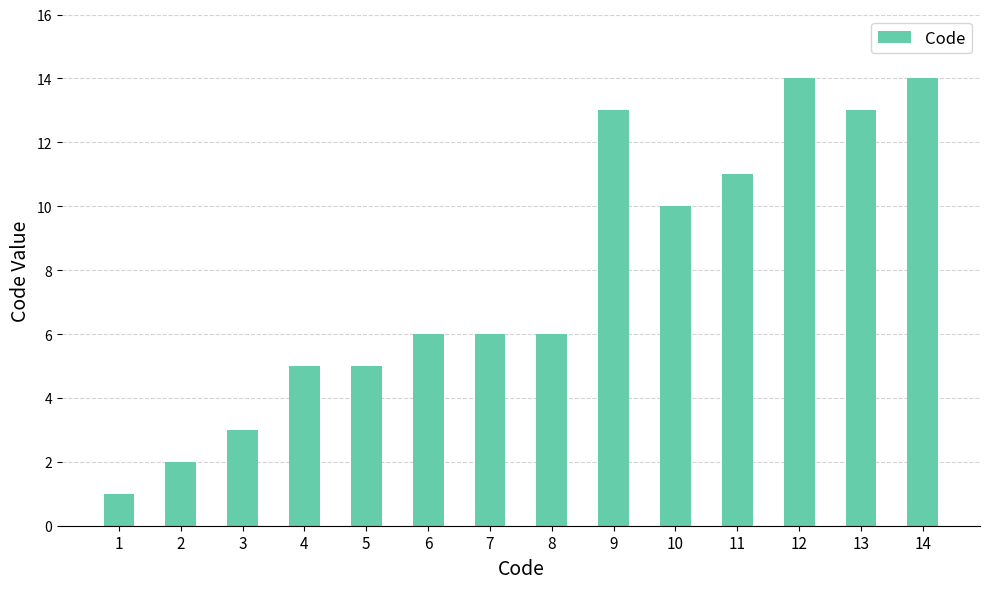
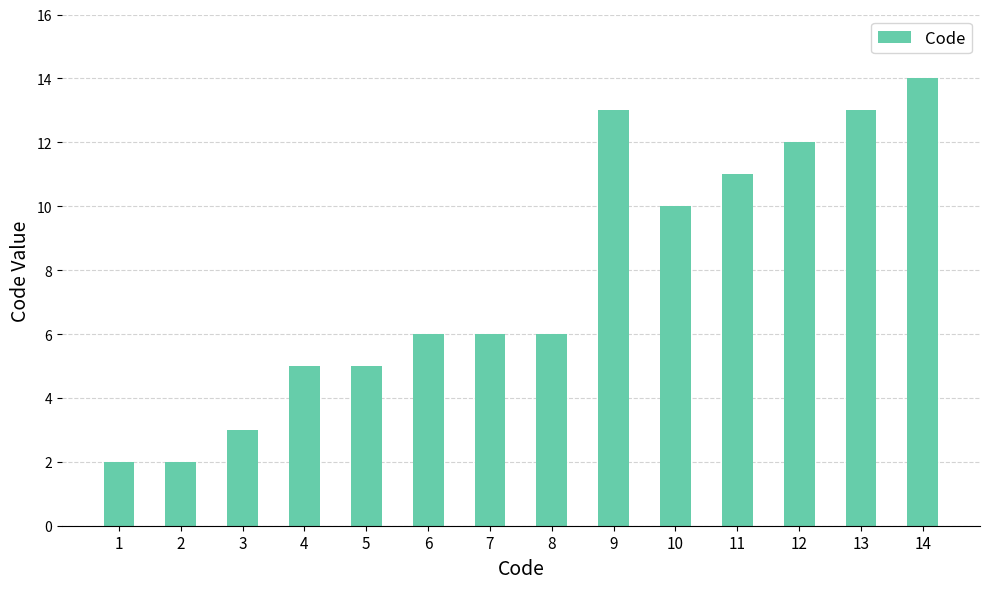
  {
-   "1": 1,
+   "1": 2,
    "2": 2,
    "3": 3,
    "4": 5,
    "5": 5,
    "6": 6,
    "7": 6,
    "8": 6,
    "9": 13,
    "10": 10,
    "11": 11,
-   "12": 14,
+   "12": 12,
    "13": 13,
    "14": 14
  }
